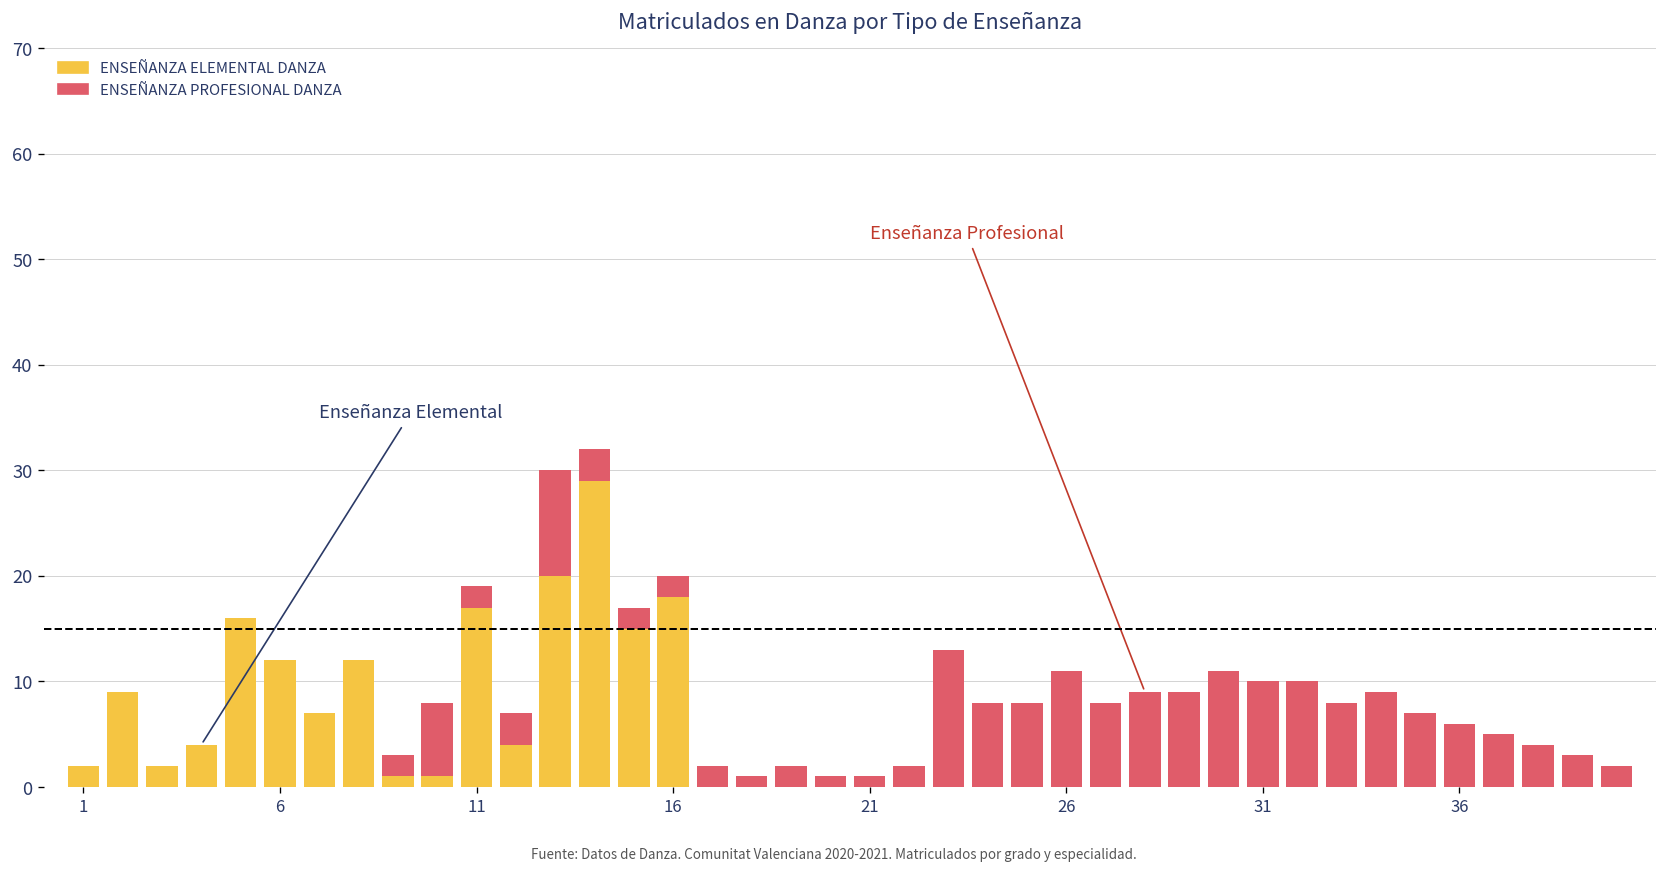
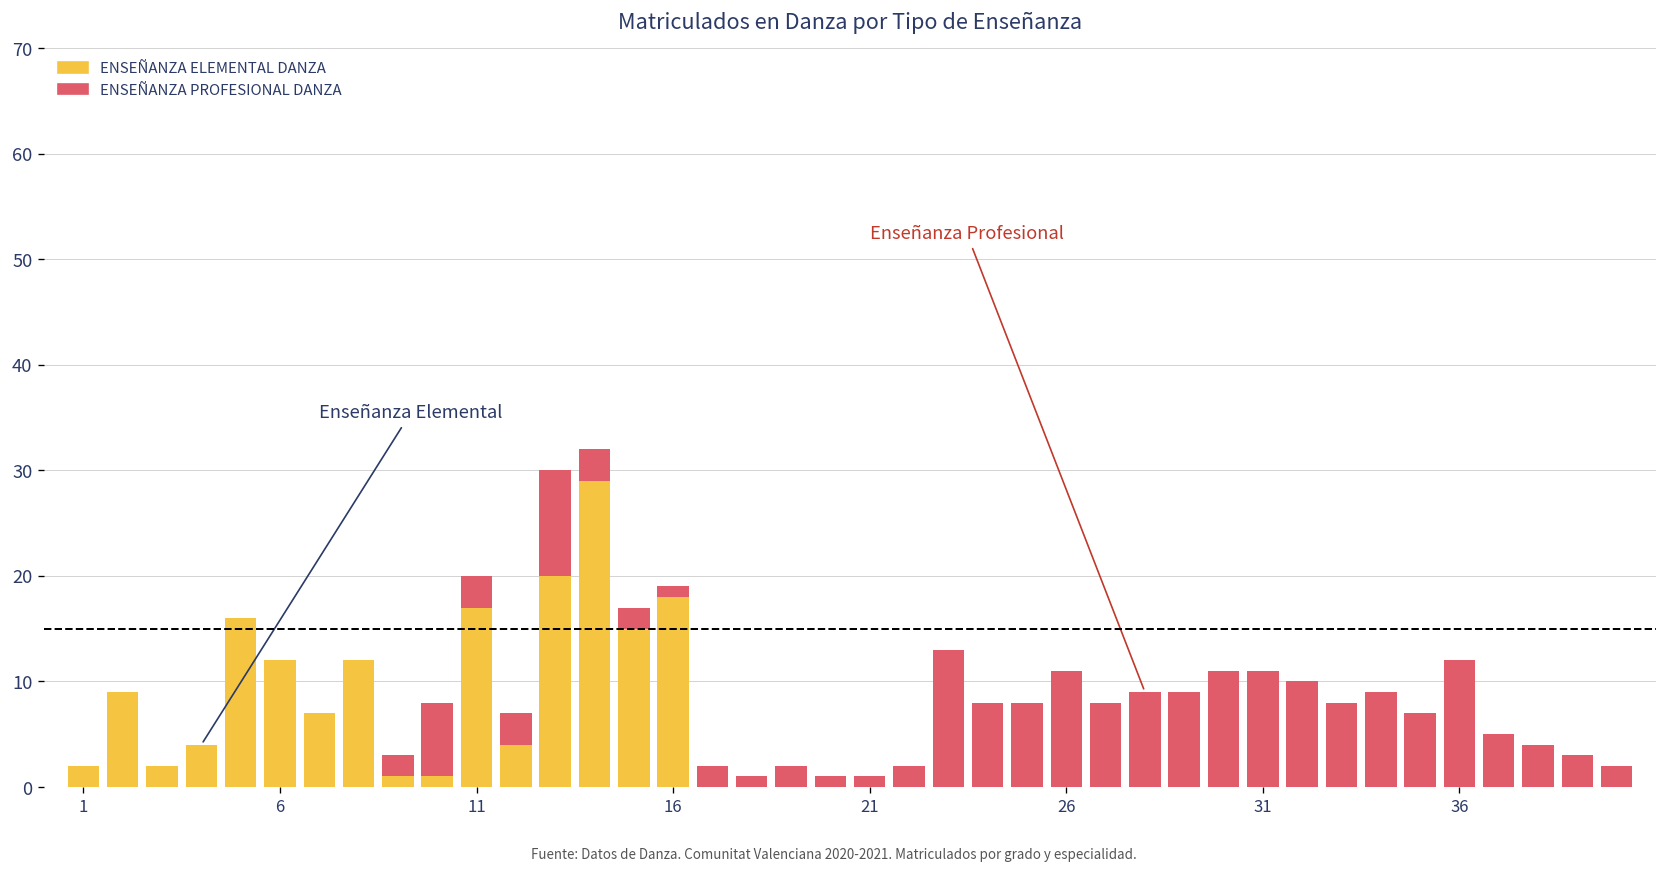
  {
    "ENSEÑANZA ELEMENTAL DANZA": {
      "1": 2,
      "6": 12,
      "11": 17,
      "16": 18,
      "21": 0,
      "26": 0,
      "31": 0,
      "36": 0
    },
    "ENSEÑANZA PROFESIONAL DANZA": {
      "1": 0,
      "6": 0,
-     "11": 2,
-     "16": 2,
+     "11": 3,
+     "16": 1,
      "21": 1,
      "26": 11,
-     "31": 10,
-     "36": 6
+     "31": 11,
+     "36": 12
    }
  }
